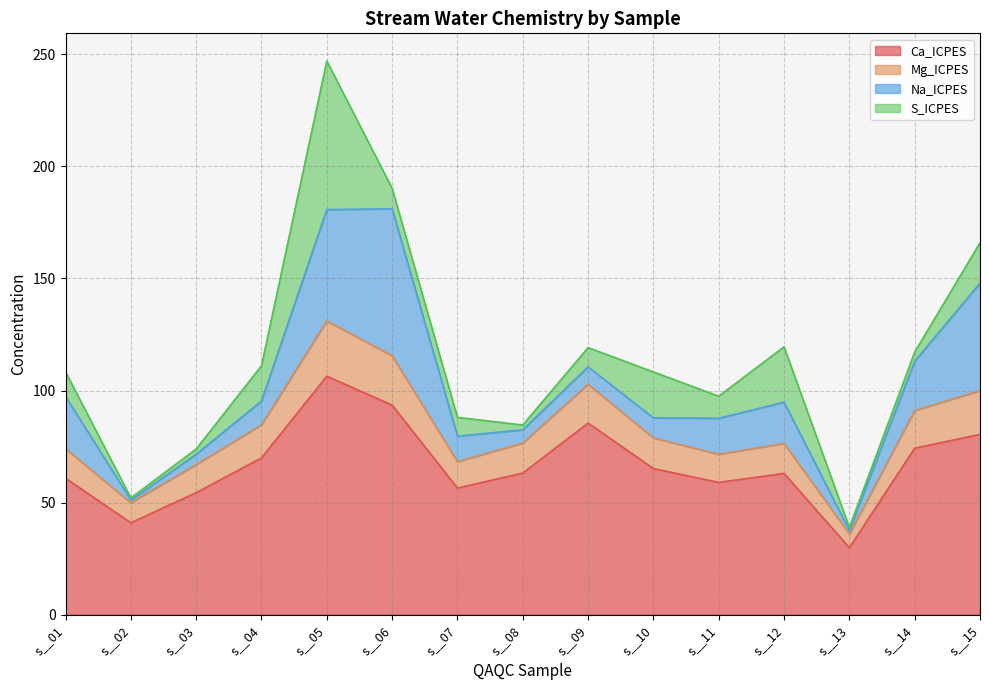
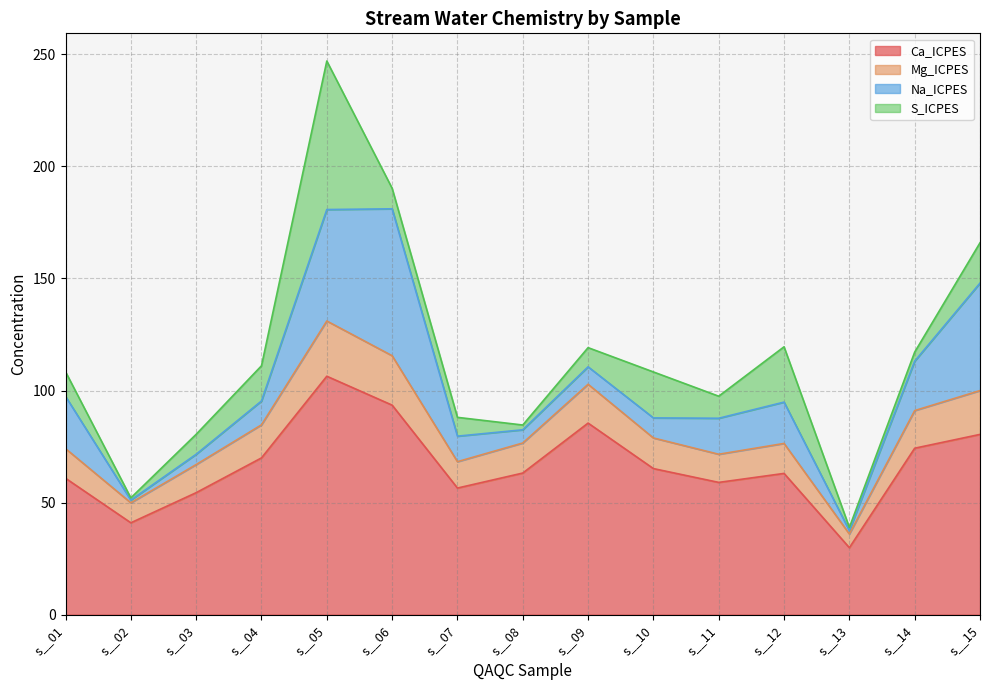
  {
    "Na_ICPES": {
      "s__01": 23,
      "s__03": 5,
      "s__04": 11,
      "s__05": 50,
      "s__06": 66,
      "s__07": 11,
      "s__08": 6,
      "s__09": 8,
      "s__10": 9,
      "s__11": 16,
      "s__12": 18,
      "s__13": 2,
      "s__14": 22,
      "s__15": 48
    },
    "S_ICPES": {
      "s__01": 11,
-     "s__03": 2,
+     "s__03": 9,
      "s__04": 16,
      "s__05": 66,
      "s__06": 9,
      "s__07": 8,
      "s__08": 2,
      "s__09": 9,
      "s__10": 21,
      "s__11": 10,
      "s__12": 25,
      "s__13": 1,
      "s__14": 4,
      "s__15": 18
    }
  }
